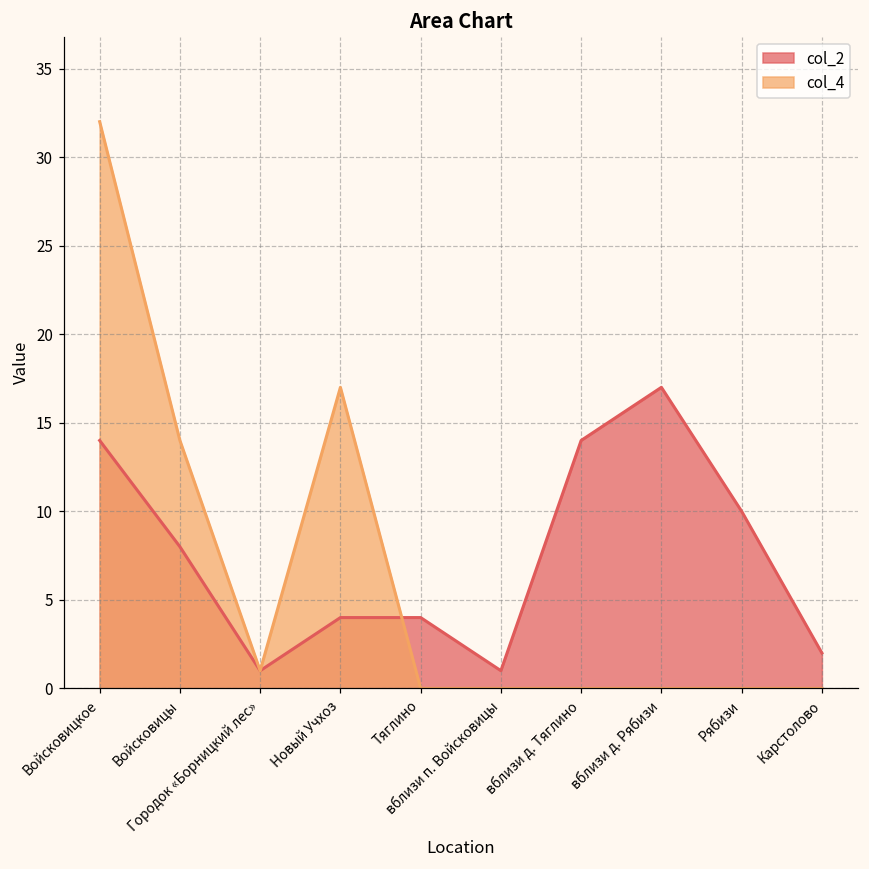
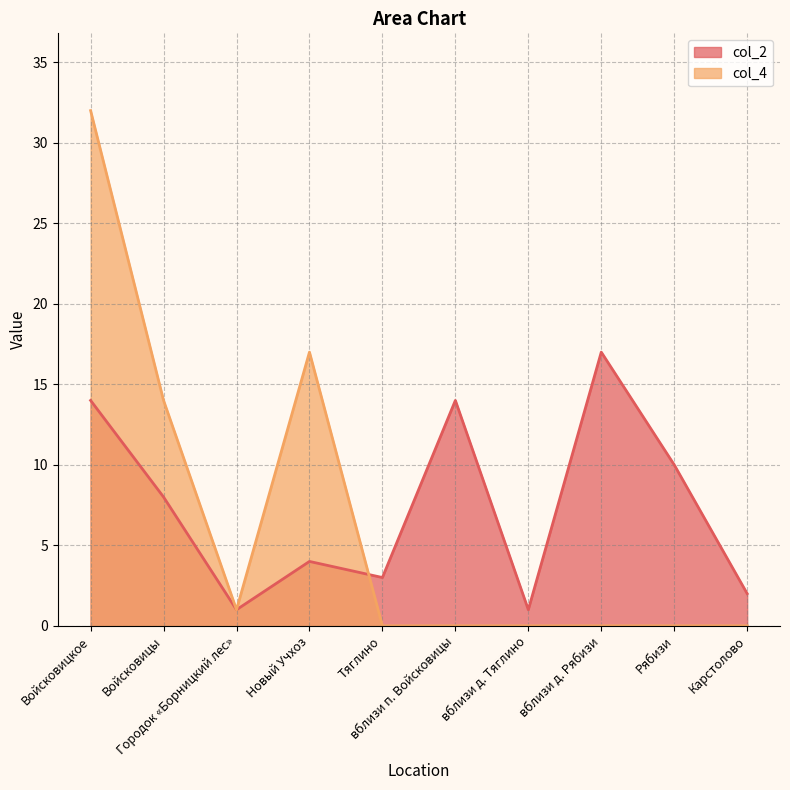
  {
    "col_2": {
      "Войсковицкое": 14,
      "Войсковицы": 8,
      "Новый Учхоз": 4,
-     "Тяглино": 4,
-     "вблизи п. Войсковицы": 1,
-     "вблизи д. Тяглино": 14,
+     "Тяглино": 3,
+     "вблизи п. Войсковицы": 14,
+     "вблизи д. Тяглино": 1,
      "вблизи д. Рябизи": 17,
      "Рябизи": 10,
      "Карстолово": 2
    },
    "col_4": {
      "Войсковицкое": 32,
      "Войсковицы": 14,
      "Новый Учхоз": 17,
      "Тяглино": 0,
      "вблизи п. Войсковицы": 0,
      "вблизи д. Тяглино": 0,
      "вблизи д. Рябизи": 0,
      "Рябизи": 0,
      "Карстолово": 0
    }
  }
